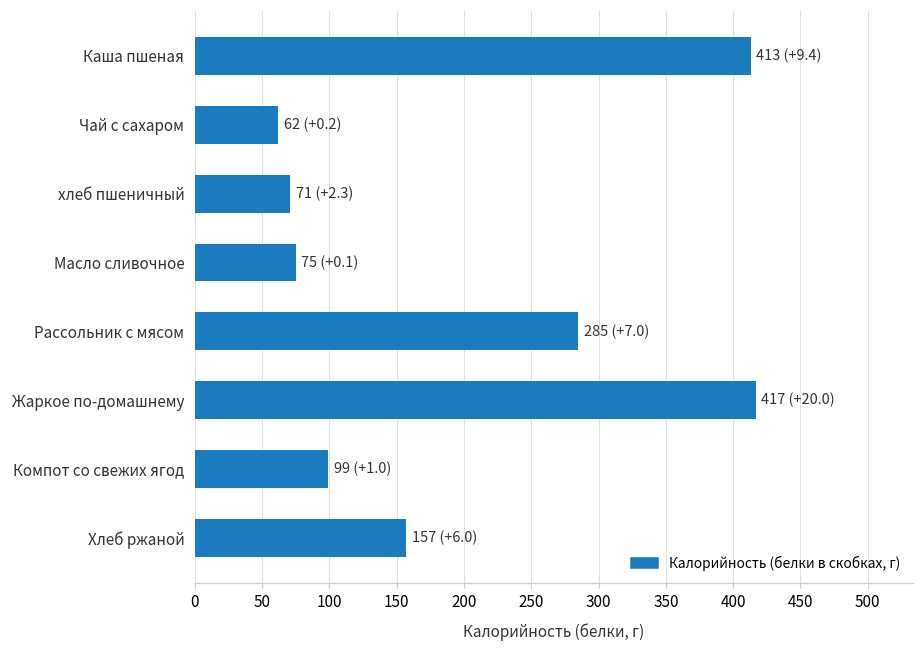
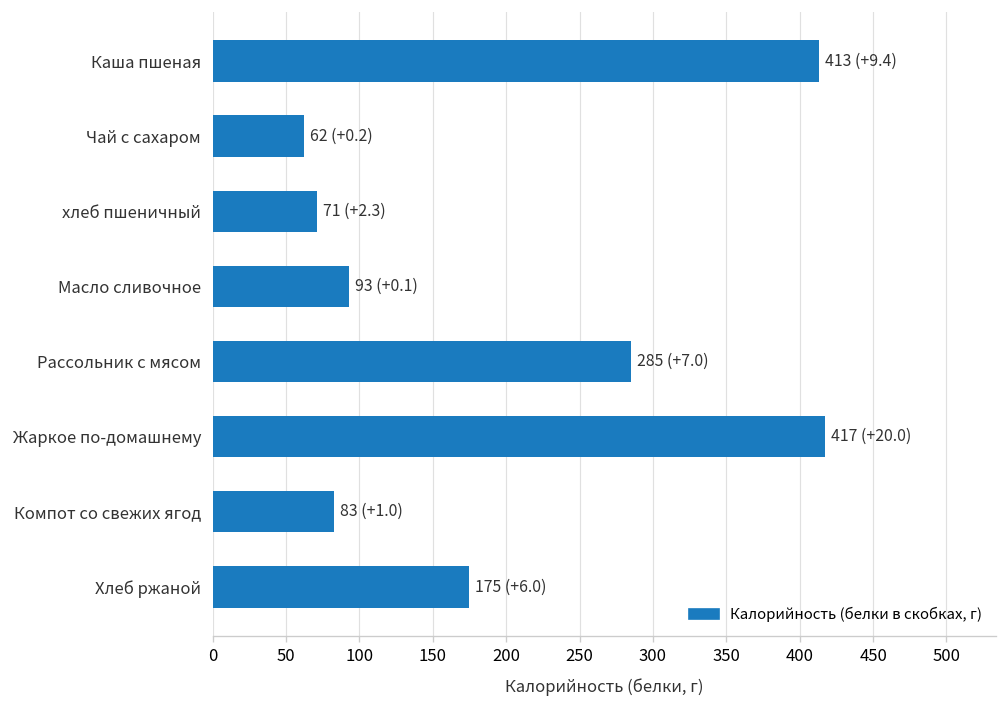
  {
    "Каша пшеная": 413,
    "Чай с сахаром": 62,
    "хлеб пшеничный": 71,
-   "Масло сливочное": 75,
+   "Масло сливочное": 93,
    "Рассольник с мясом": 285,
    "Жаркое по-домашнему": 417,
-   "Компот со свежих ягод": 99,
-   "Хлеб ржаной": 157
+   "Компот со свежих ягод": 83,
+   "Хлеб ржаной": 175
  }
